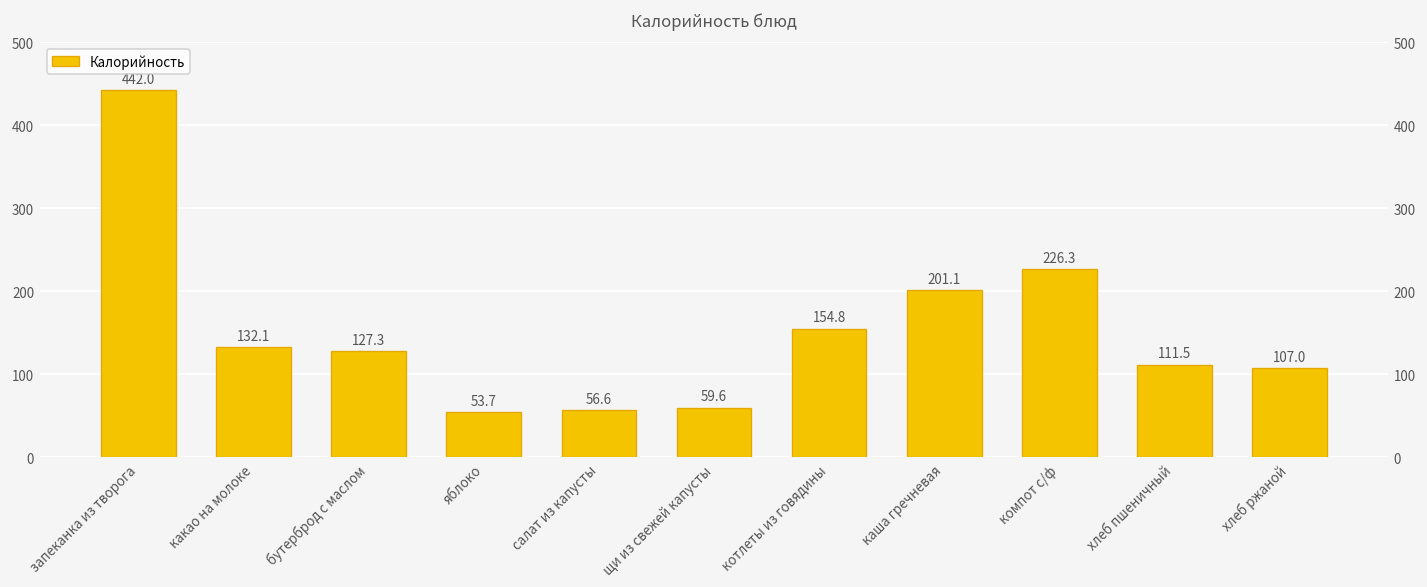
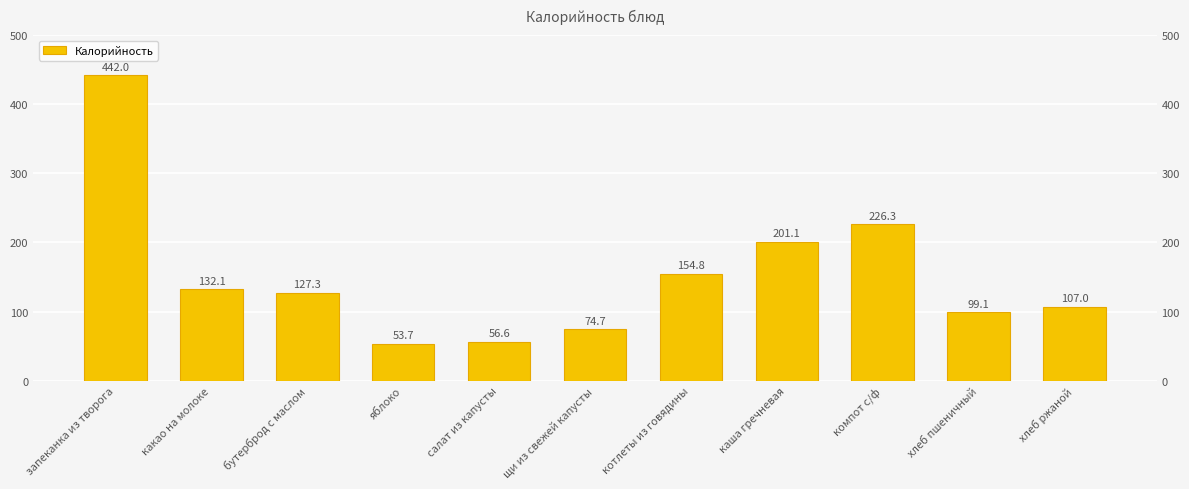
  {
    "запеканка из творога": 442.0,
    "какао на молоке": 132.1,
    "бутерброд с маслом": 127.3,
    "яблоко": 53.7,
    "салат из капусты": 56.6,
-   "щи из свежей капусты": 59.6,
+   "щи из свежей капусты": 74.7,
    "котлеты из говядины": 154.8,
    "каша гречневая": 201.1,
    "компот с/ф": 226.3,
-   "хлеб пшеничный": 111.5,
+   "хлеб пшеничный": 99.1,
    "хлеб ржаной": 107.0
  }
